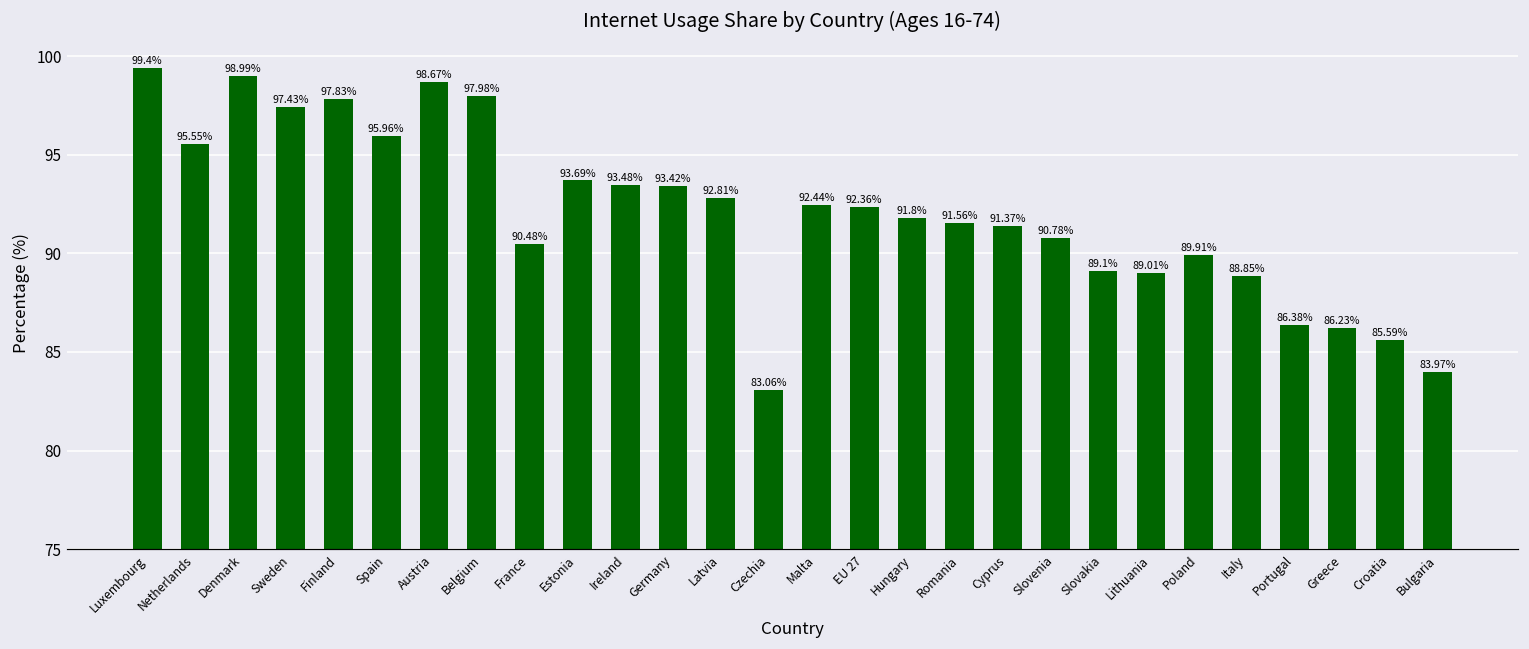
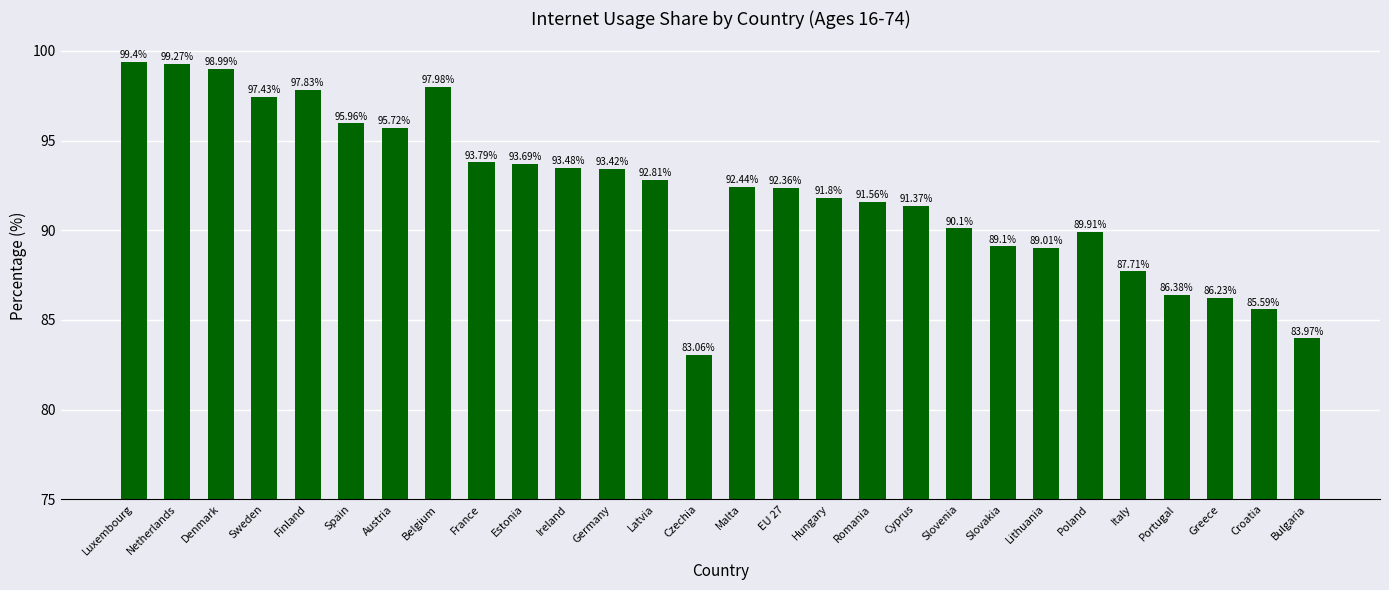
  {
    "Luxembourg": "99.4%",
-   "Netherlands": "95.55%",
+   "Netherlands": "99.27%",
    "Denmark": "98.99%",
    "Sweden": "97.43%",
    "Finland": "97.83%",
    "Spain": "95.96%",
-   "Austria": "98.67%",
+   "Austria": "95.72%",
    "Belgium": "97.98%",
-   "France": "90.48%",
+   "France": "93.79%",
    "Estonia": "93.69%",
    "Ireland": "93.48%",
    "Germany": "93.42%",
    "Latvia": "92.81%",
    "Czechia": "83.06%",
    "Malta": "92.44%",
    "EU 27": "92.36%",
    "Hungary": "91.8%",
    "Romania": "91.56%",
    "Cyprus": "91.37%",
-   "Slovenia": "90.78%",
+   "Slovenia": "90.1%",
    "Slovakia": "89.1%",
    "Lithuania": "89.01%",
    "Poland": "89.91%",
-   "Italy": "88.85%",
+   "Italy": "87.71%",
    "Portugal": "86.38%",
    "Greece": "86.23%",
    "Croatia": "85.59%",
    "Bulgaria": "83.97%"
  }
